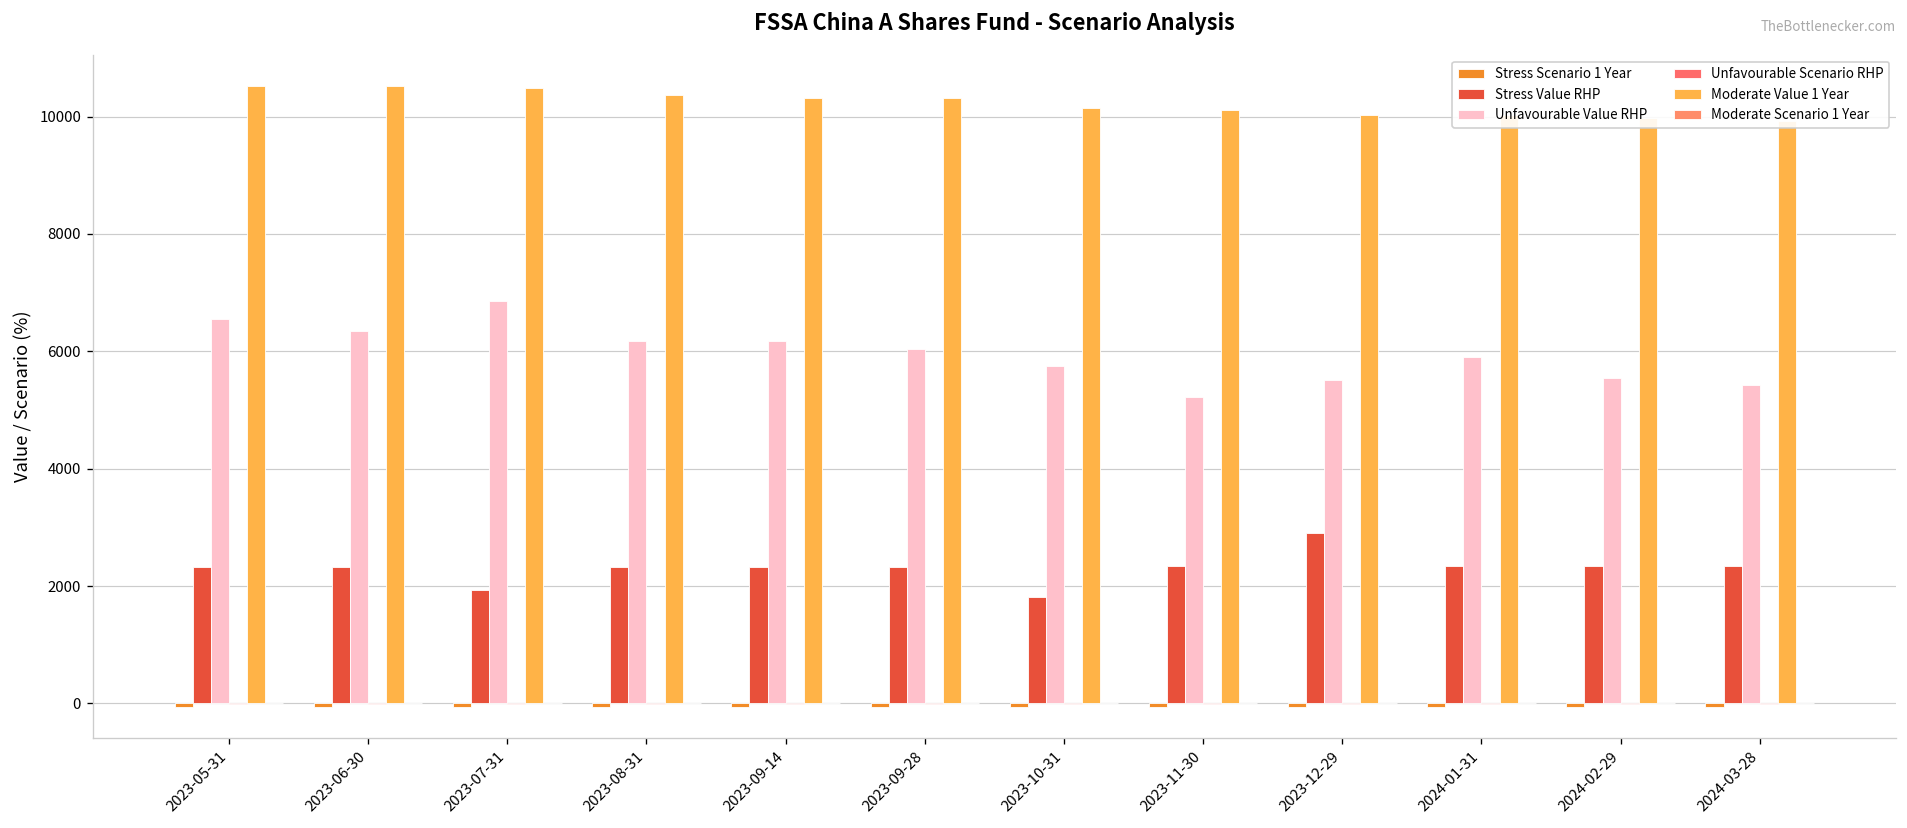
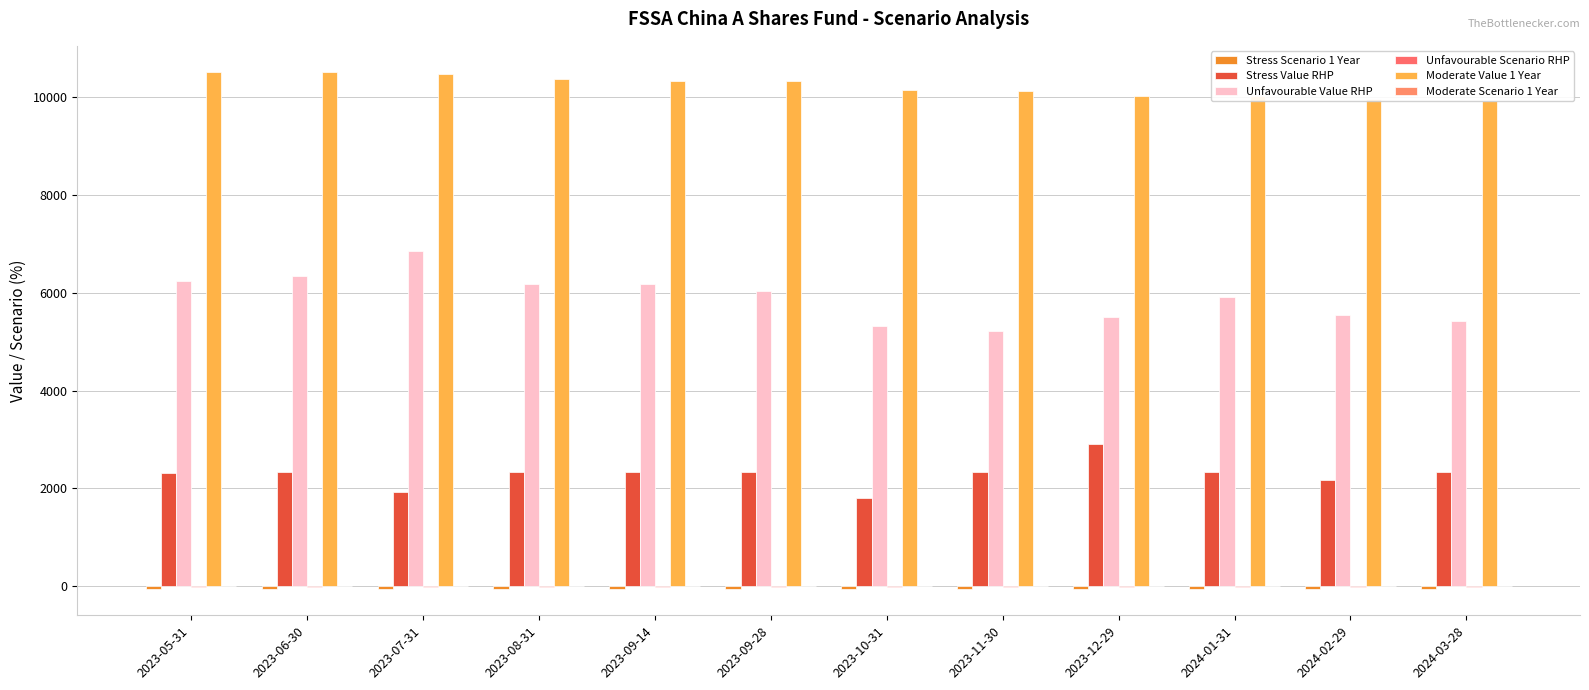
  {
    "Stress Value RHP": {
      "2023-05-31": 2300,
      "2023-06-30": 2300,
      "2023-07-31": 1900,
      "2023-08-31": 2300,
      "2023-09-14": 2300,
      "2023-09-28": 2300,
      "2023-10-31": 1800,
      "2023-11-30": 2300,
      "2023-12-29": 2900,
      "2024-01-31": 2300,
-     "2024-02-29": 2300,
+     "2024-02-29": 2200,
      "2024-03-28": 2300
    },
    "Unfavourable Value RHP": {
-     "2023-05-31": 6500,
+     "2023-05-31": 6200,
      "2023-06-30": 6400,
      "2023-07-31": 6900,
      "2023-08-31": 6200,
      "2023-09-14": 6200,
      "2023-09-28": 6000,
-     "2023-10-31": 5800,
+     "2023-10-31": 5300,
      "2023-11-30": 5200,
      "2023-12-29": 5500,
      "2024-01-31": 5900,
      "2024-02-29": 5600,
      "2024-03-28": 5400
    }
  }
